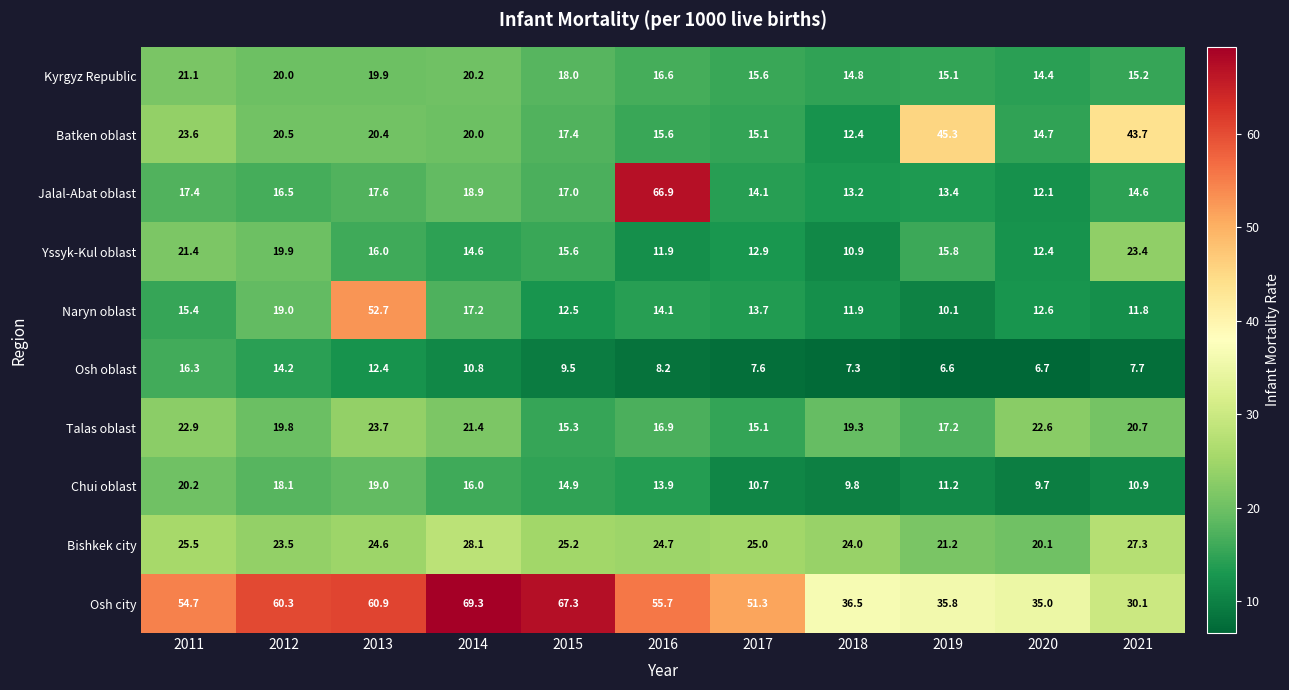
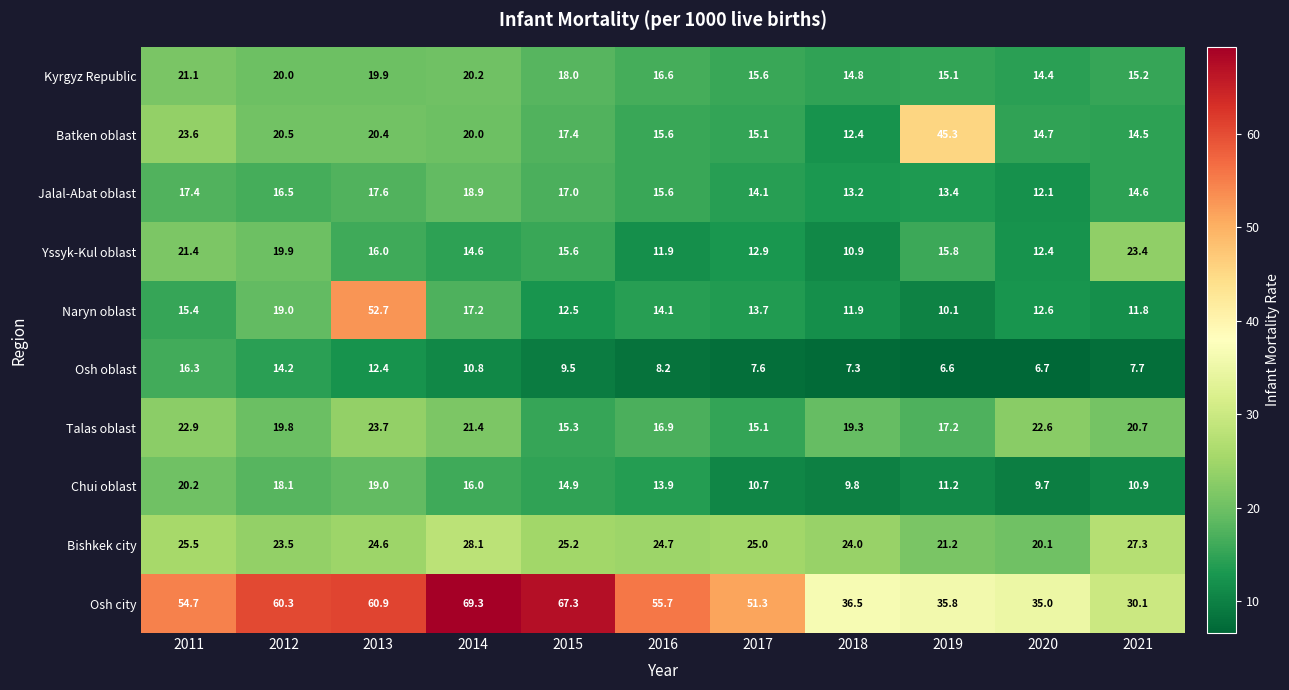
  {
    "Kyrgyz Republic": {
      "2011": 21.1,
      "2012": 20.0,
      "2013": 19.9,
      "2014": 20.2,
      "2015": 18.0,
      "2016": 16.6,
      "2017": 15.6,
      "2018": 14.8,
      "2019": 15.1,
      "2020": 14.4,
      "2021": 15.2
    },
    "Batken oblast": {
      "2011": 23.6,
      "2012": 20.5,
      "2013": 20.4,
      "2014": 20.0,
      "2015": 17.4,
      "2016": 15.6,
      "2017": 15.1,
      "2018": 12.4,
      "2019": 45.3,
      "2020": 14.7,
-     "2021": 43.7
+     "2021": 14.5
    },
    "Jalal-Abat oblast": {
      "2011": 17.4,
      "2012": 16.5,
      "2013": 17.6,
      "2014": 18.9,
      "2015": 17.0,
-     "2016": 66.9,
+     "2016": 15.6,
      "2017": 14.1,
      "2018": 13.2,
      "2019": 13.4,
      "2020": 12.1,
      "2021": 14.6
    },
    "Yssyk-Kul oblast": {
      "2011": 21.4,
      "2012": 19.9,
      "2013": 16.0,
      "2014": 14.6,
      "2015": 15.6,
      "2016": 11.9,
      "2017": 12.9,
      "2018": 10.9,
      "2019": 15.8,
      "2020": 12.4,
      "2021": 23.4
    },
    "Naryn oblast": {
      "2011": 15.4,
      "2012": 19.0,
      "2013": 52.7,
      "2014": 17.2,
      "2015": 12.5,
      "2016": 14.1,
      "2017": 13.7,
      "2018": 11.9,
      "2019": 10.1,
      "2020": 12.6,
      "2021": 11.8
    },
    "Osh oblast": {
      "2011": 16.3,
      "2012": 14.2,
      "2013": 12.4,
      "2014": 10.8,
      "2015": 9.5,
      "2016": 8.2,
      "2017": 7.6,
      "2018": 7.3,
      "2019": 6.6,
      "2020": 6.7,
      "2021": 7.7
    },
    "Talas oblast": {
      "2011": 22.9,
      "2012": 19.8,
      "2013": 23.7,
      "2014": 21.4,
      "2015": 15.3,
      "2016": 16.9,
      "2017": 15.1,
      "2018": 19.3,
      "2019": 17.2,
      "2020": 22.6,
      "2021": 20.7
    },
    "Chui oblast": {
      "2011": 20.2,
      "2012": 18.1,
      "2013": 19.0,
      "2014": 16.0,
      "2015": 14.9,
      "2016": 13.9,
      "2017": 10.7,
      "2018": 9.8,
      "2019": 11.2,
      "2020": 9.7,
      "2021": 10.9
    },
    "Bishkek city": {
      "2011": 25.5,
      "2012": 23.5,
      "2013": 24.6,
      "2014": 28.1,
      "2015": 25.2,
      "2016": 24.7,
      "2017": 25.0,
      "2018": 24.0,
      "2019": 21.2,
      "2020": 20.1,
      "2021": 27.3
    },
    "Osh city": {
      "2011": 54.7,
      "2012": 60.3,
      "2013": 60.9,
      "2014": 69.3,
      "2015": 67.3,
      "2016": 55.7,
      "2017": 51.3,
      "2018": 36.5,
      "2019": 35.8,
      "2020": 35.0,
      "2021": 30.1
    }
  }
